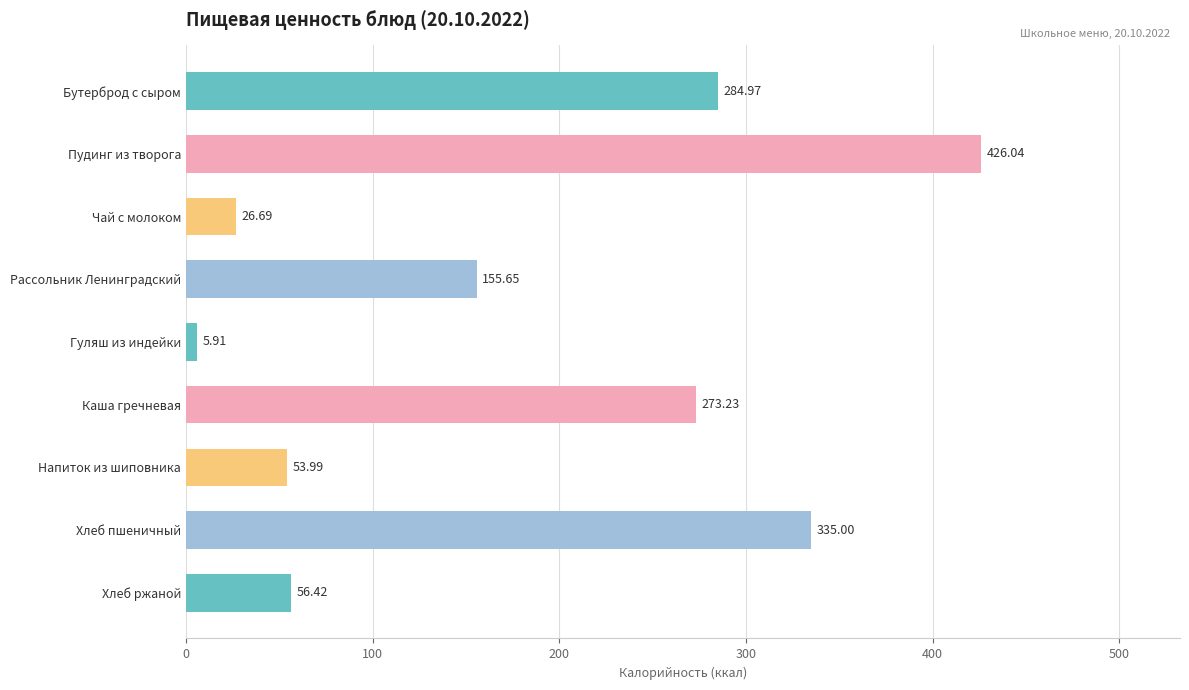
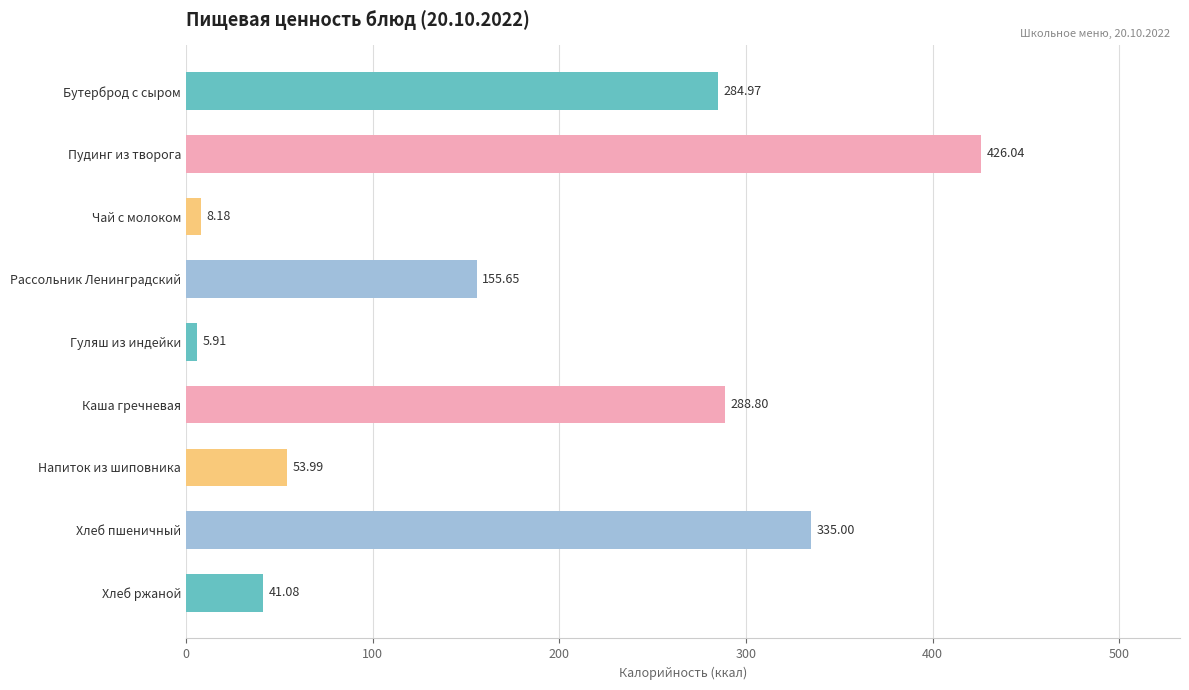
  {
    "Бутерброд с сыром": 284.97,
    "Пудинг из творога": 426.04,
-   "Чай с молоком": 26.69,
+   "Чай с молоком": 8.18,
    "Рассольник Ленинградский": 155.65,
    "Гуляш из индейки": 5.91,
-   "Каша гречневая": 273.23,
+   "Каша гречневая": 288.80,
    "Напиток из шиповника": 53.99,
    "Хлеб пшеничный": 335.00,
-   "Хлеб ржаной": 56.42
+   "Хлеб ржаной": 41.08
  }
